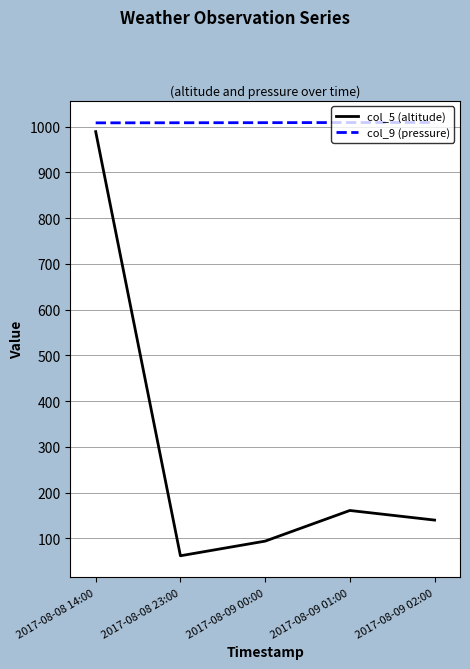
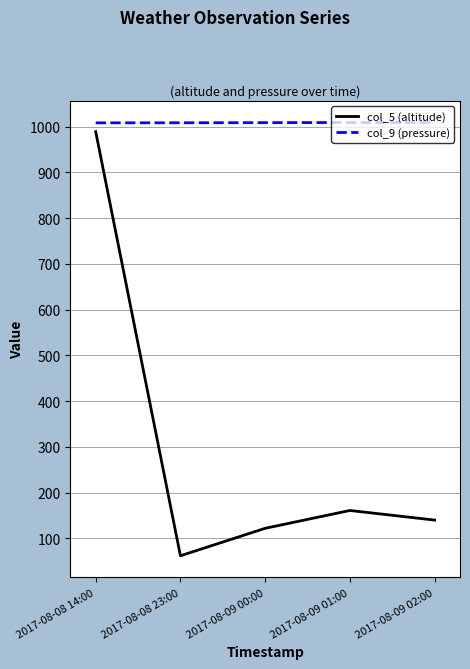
  {
    "col_5 (altitude)": {
      "2017-08-08 14:00": 990,
      "2017-08-08 23:00": 60,
-     "2017-08-09 00:00": 90,
+     "2017-08-09 00:00": 120,
      "2017-08-09 01:00": 160,
      "2017-08-09 02:00": 140
    },
    "col_9 (pressure)": {
      "2017-08-08 14:00": 1010,
      "2017-08-08 23:00": 1010,
      "2017-08-09 00:00": 1010
    }
  }
